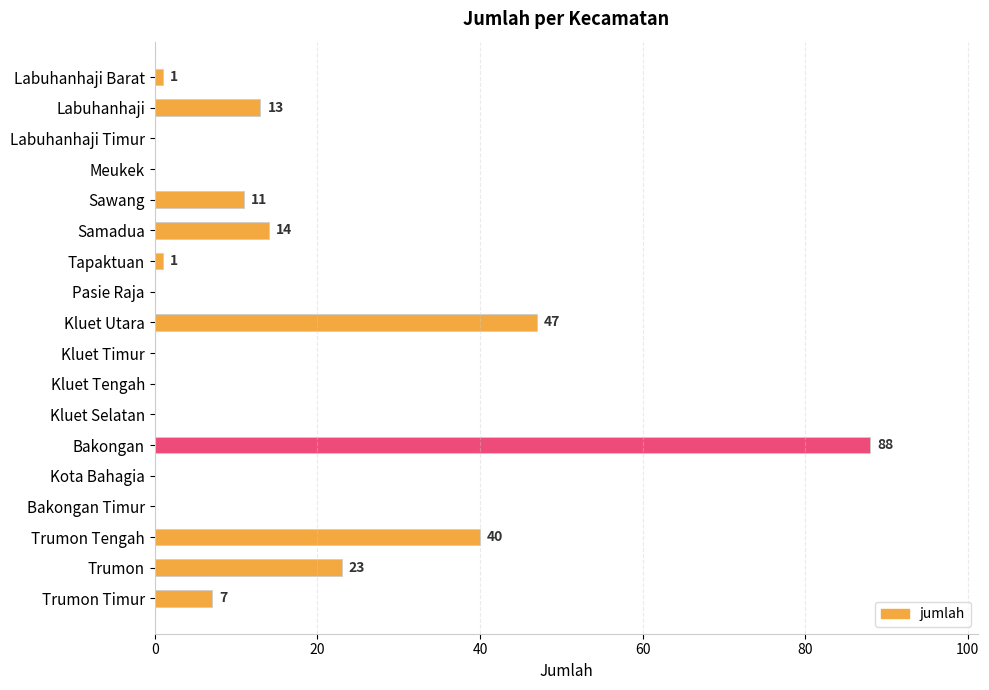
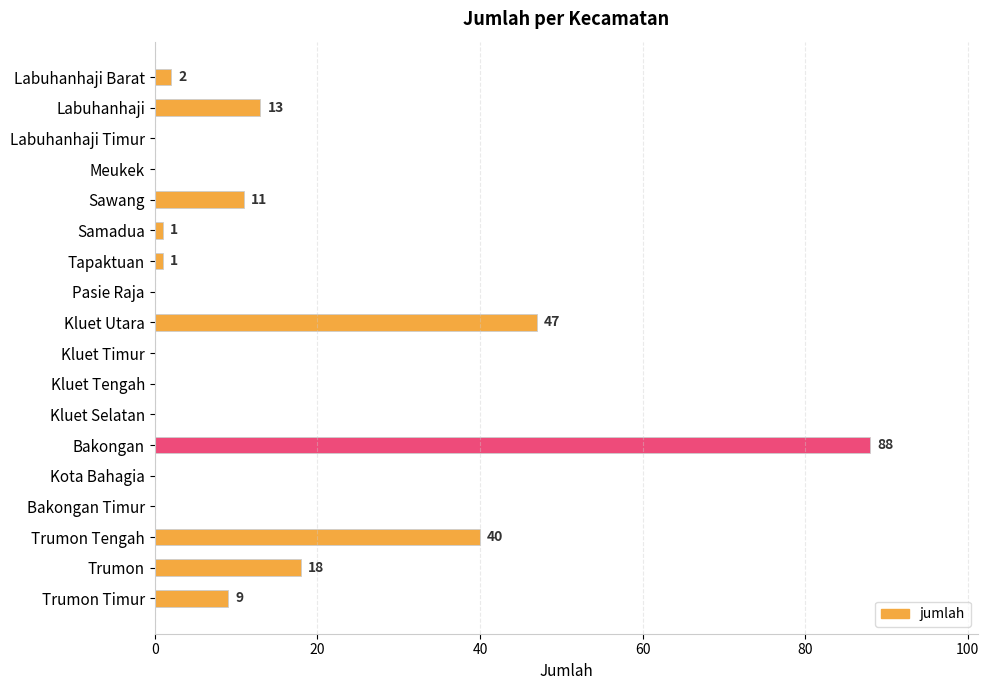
  {
-   "Labuhanhaji Barat": 1,
+   "Labuhanhaji Barat": 2,
    "Labuhanhaji": 13,
    "Sawang": 11,
-   "Samadua": 14,
+   "Samadua": 1,
    "Tapaktuan": 1,
    "Kluet Utara": 47,
    "Bakongan": 88,
    "Trumon Tengah": 40,
-   "Trumon": 23,
-   "Trumon Timur": 7
+   "Trumon": 18,
+   "Trumon Timur": 9
  }
